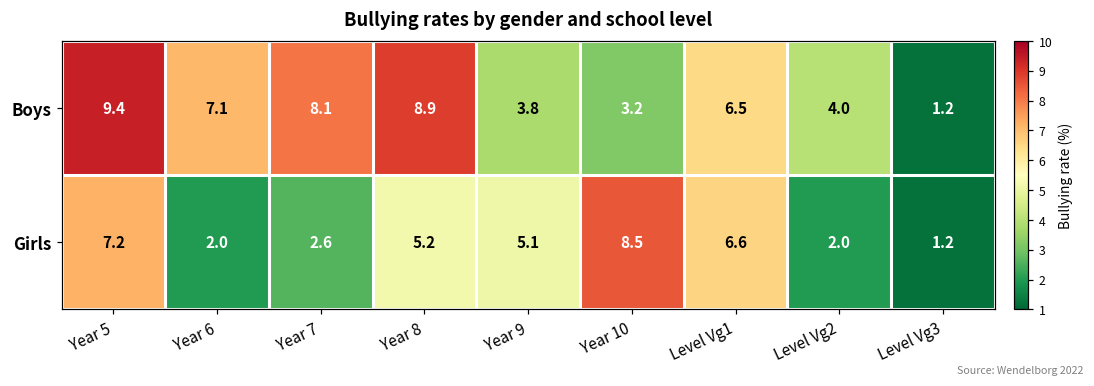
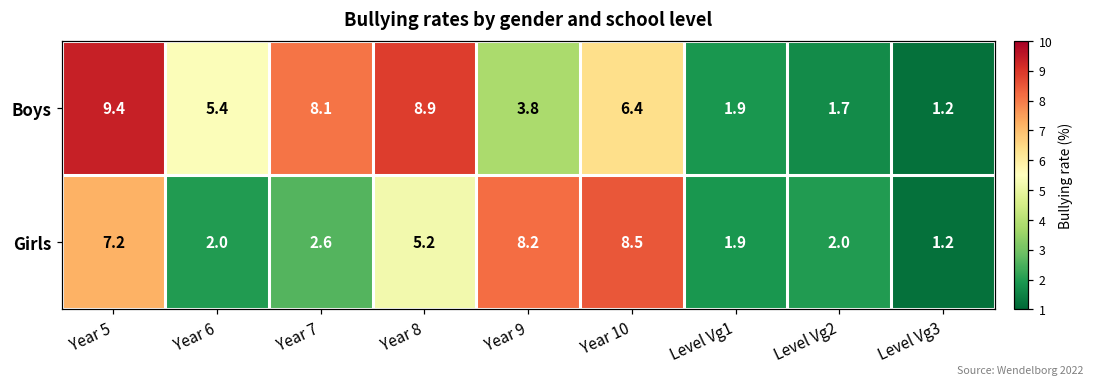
  {
    "Boys": {
      "Year 5": 9.4,
-     "Year 6": 7.1,
+     "Year 6": 5.4,
      "Year 7": 8.1,
      "Year 8": 8.9,
      "Year 9": 3.8,
-     "Year 10": 3.2,
-     "Level Vg1": 6.5,
-     "Level Vg2": 4.0,
+     "Year 10": 6.4,
+     "Level Vg1": 1.9,
+     "Level Vg2": 1.7,
      "Level Vg3": 1.2
    },
    "Girls": {
      "Year 5": 7.2,
      "Year 6": 2.0,
      "Year 7": 2.6,
      "Year 8": 5.2,
-     "Year 9": 5.1,
+     "Year 9": 8.2,
      "Year 10": 8.5,
-     "Level Vg1": 6.6,
+     "Level Vg1": 1.9,
      "Level Vg2": 2.0,
      "Level Vg3": 1.2
    }
  }
